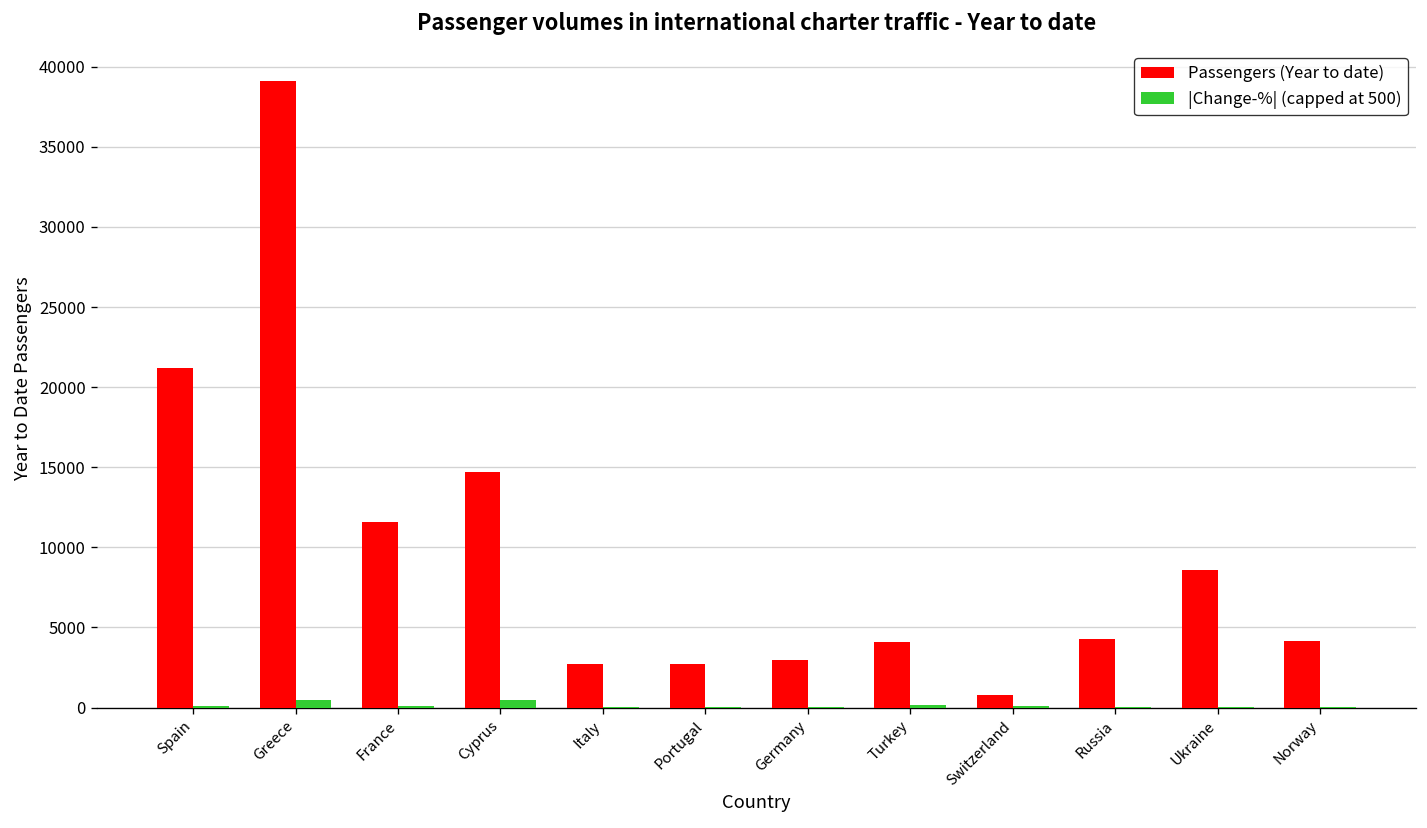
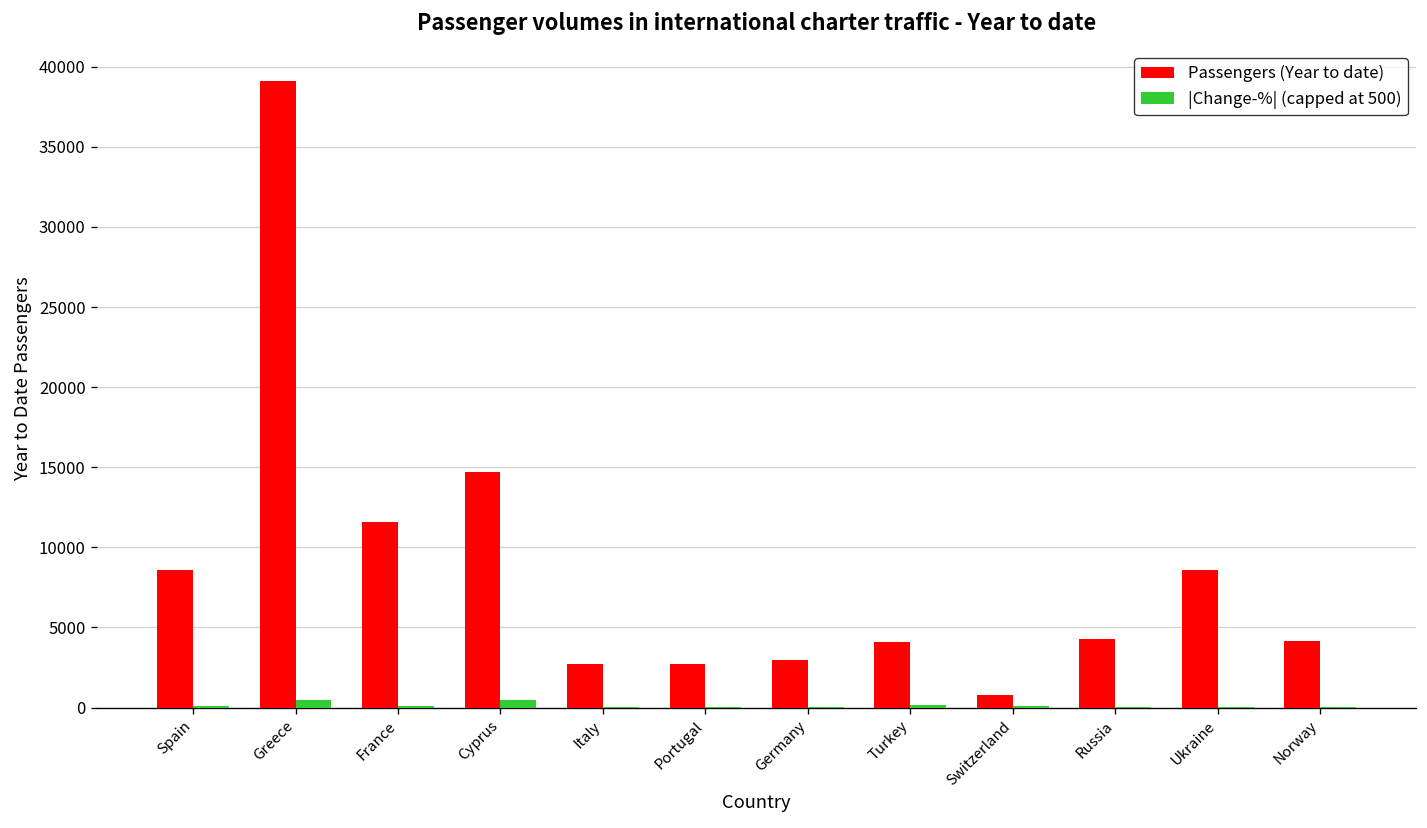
  {
    "Passengers (Year to date)": {
-     "Spain": 21200,
+     "Spain": 8600,
      "Greece": 39100,
      "France": 11600,
      "Cyprus": 14700,
      "Italy": 2700,
      "Portugal": 2700,
      "Germany": 3000,
      "Turkey": 4100,
      "Switzerland": 800,
      "Russia": 4300,
      "Ukraine": 8600,
      "Norway": 4100
    },
    "|Change-%| (capped at 500)": {
      "Greece": 500,
      "Cyprus": 500
    }
  }
